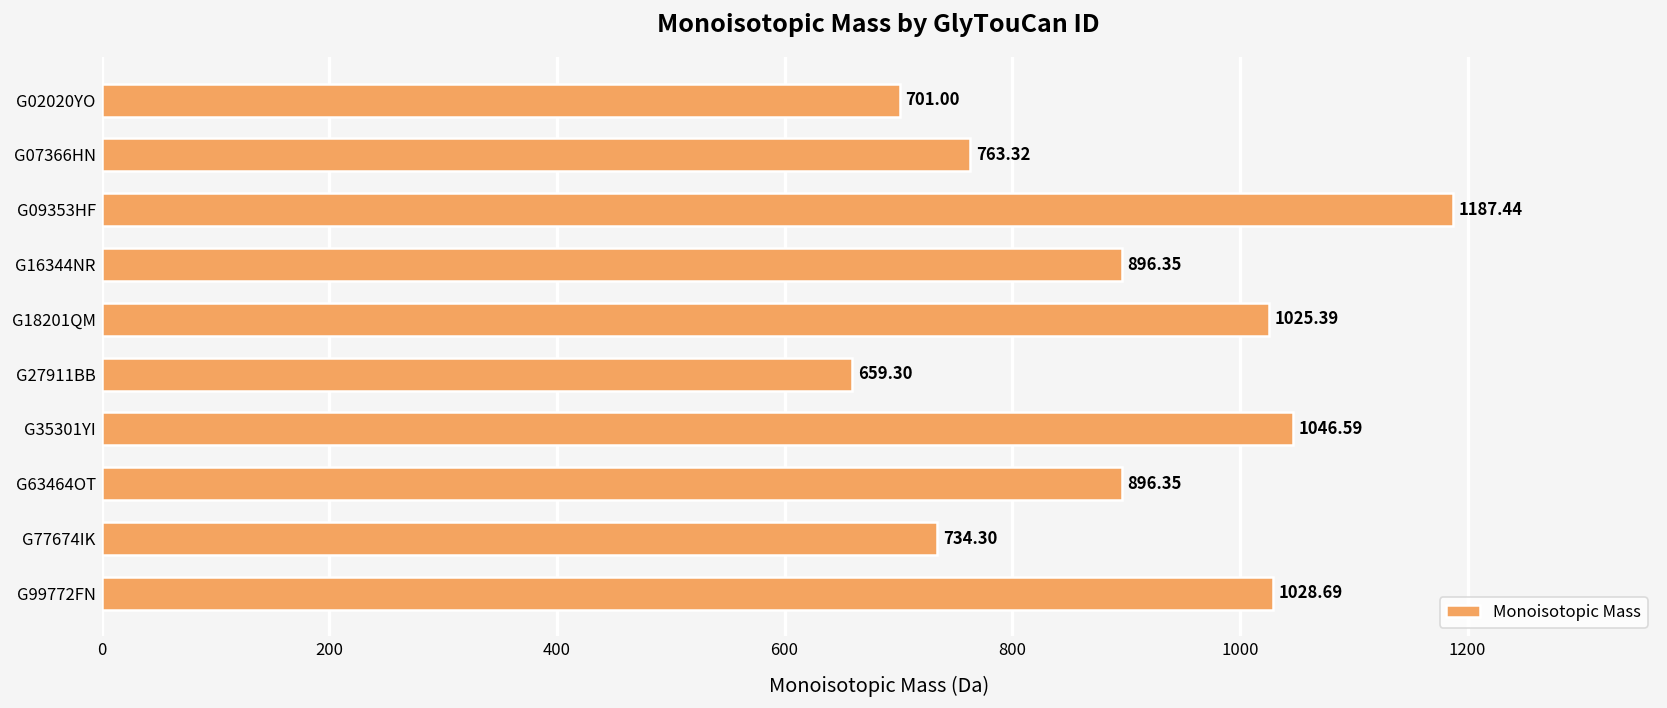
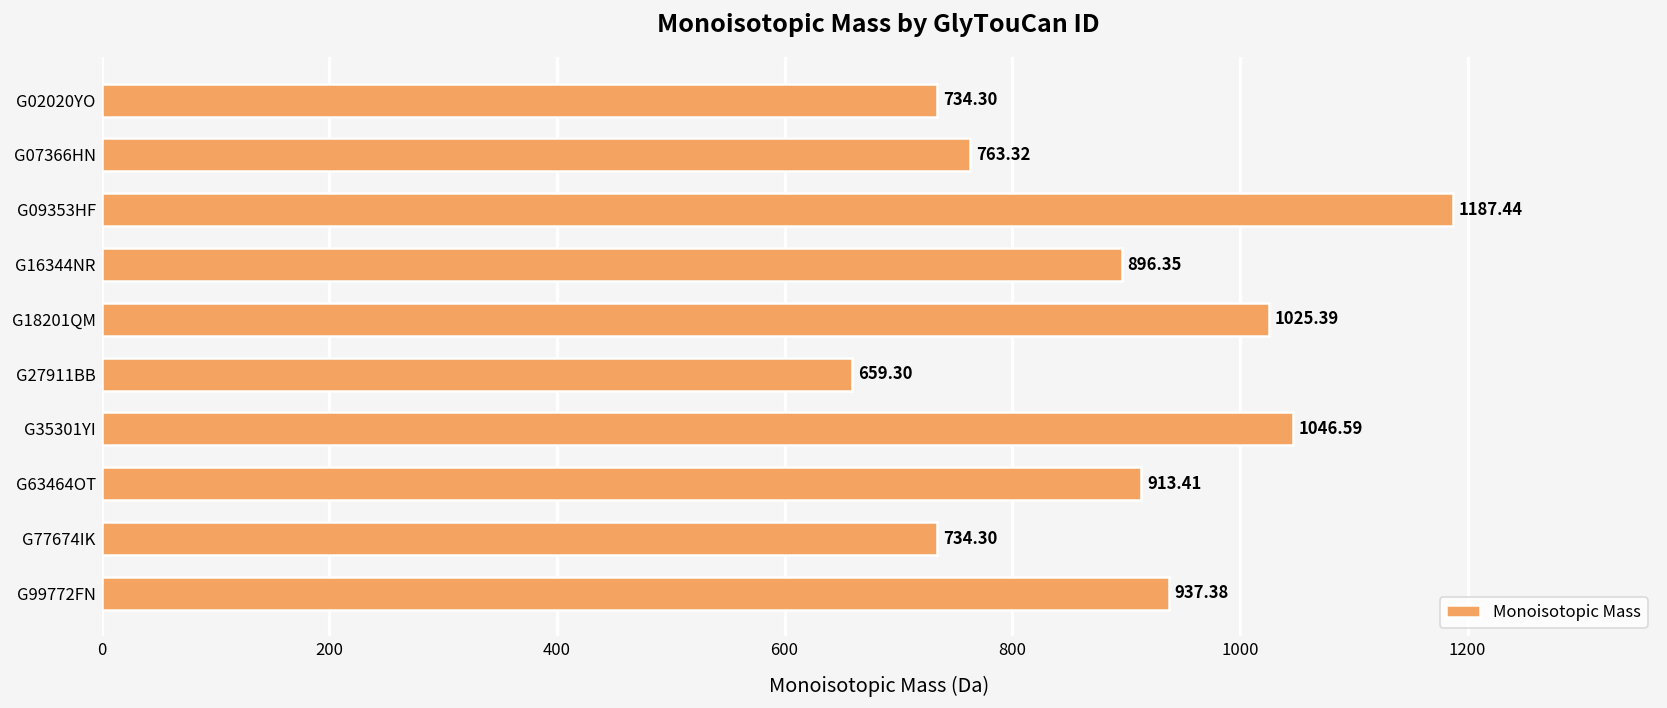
  {
-   "G02020YO": 701.00,
+   "G02020YO": 734.30,
    "G07366HN": 763.32,
    "G09353HF": 1187.44,
    "G16344NR": 896.35,
    "G18201QM": 1025.39,
    "G27911BB": 659.30,
    "G35301YI": 1046.59,
-   "G63464OT": 896.35,
+   "G63464OT": 913.41,
    "G77674IK": 734.30,
-   "G99772FN": 1028.69
+   "G99772FN": 937.38
  }
